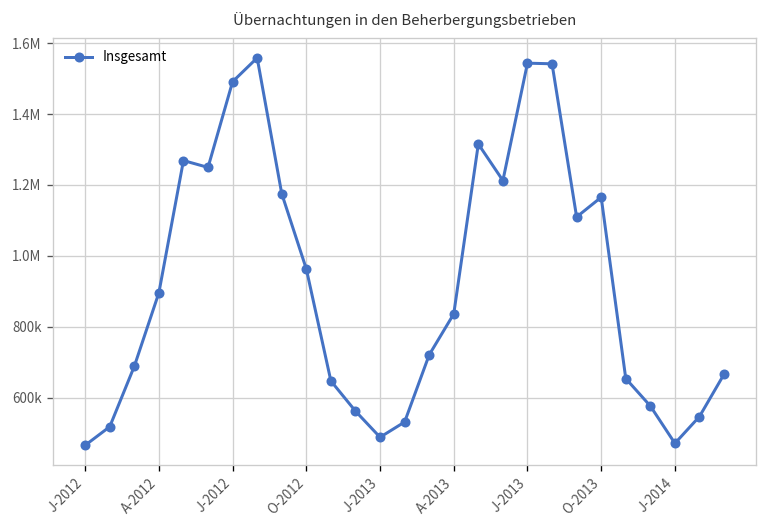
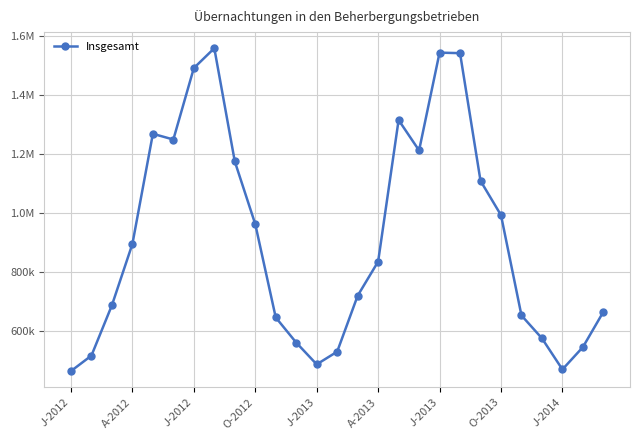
  {
    "O-2012": 960000,
-   "O-2013": 1170000,
+   "O-2013": 990000,
    "J-2014": 470000
  }
